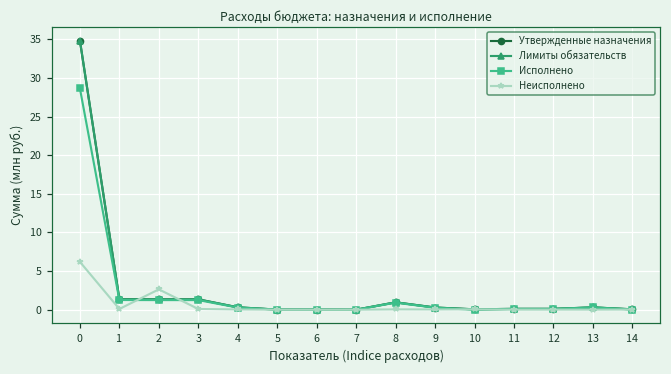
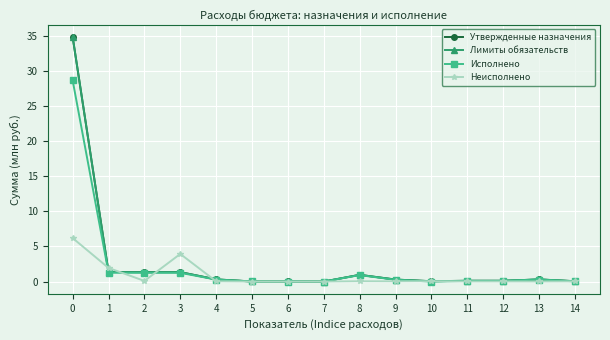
  {
    "Неисполнено": {
      "0": 6,
-     "1": 0,
-     "2": 3,
-     "3": 0,
+     "1": 2,
+     "2": 0,
+     "3": 4,
      "8": 0
    }
  }
